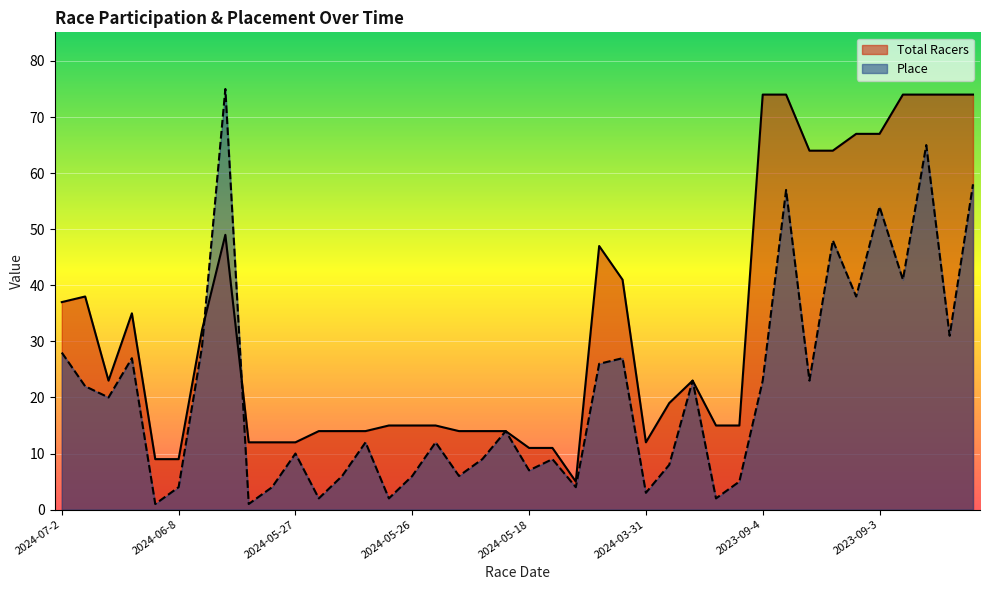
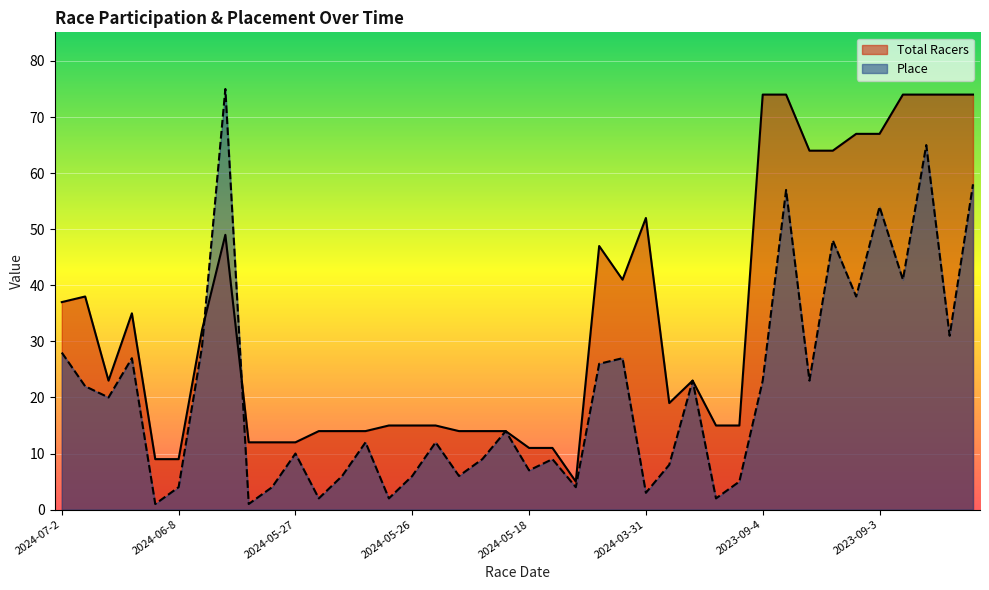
  {
    "Total Racers": {
      "2024-07-2": 37,
-     "2024-03-31": 12
+     "2024-03-31": 52
    },
    "Place": {
      "2024-07-2": 28,
      "2024-03-31": 3
    }
  }
